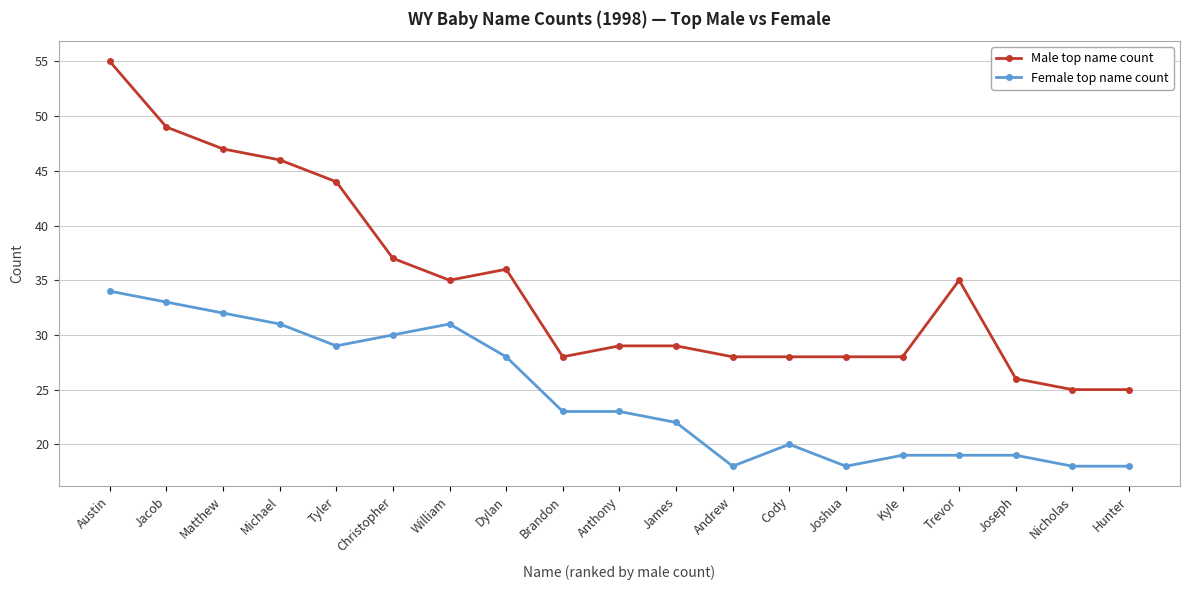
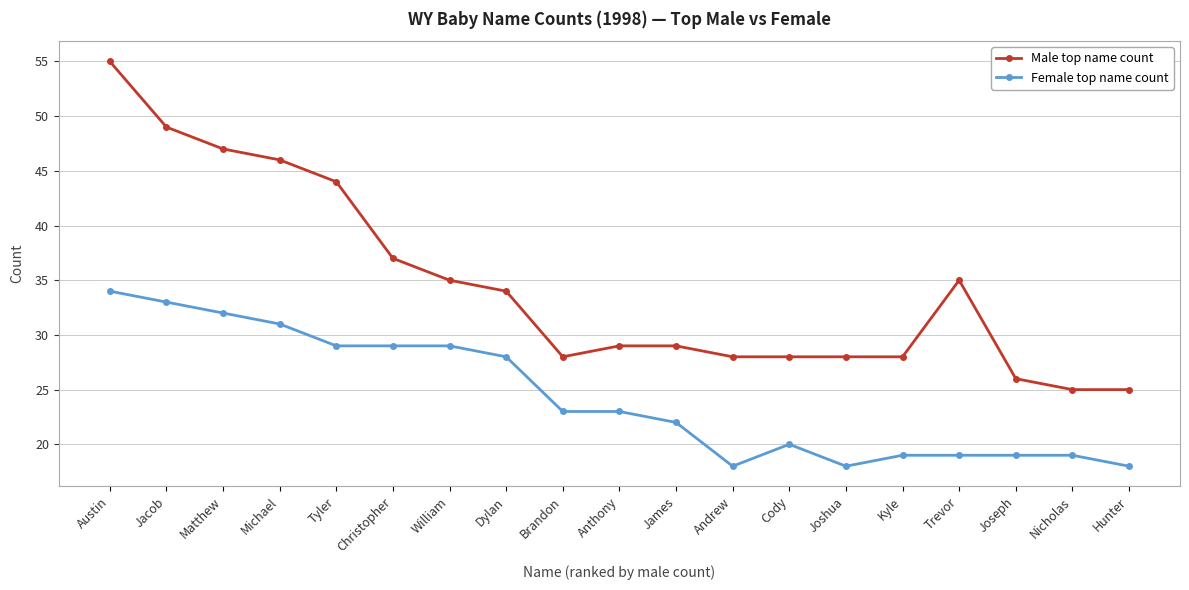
  {
    "Male top name count": {
      "Austin": 55,
      "Jacob": 49,
      "Matthew": 47,
      "Michael": 46,
      "Tyler": 44,
      "Christopher": 37,
      "William": 35,
-     "Dylan": 36,
+     "Dylan": 34,
      "Brandon": 28,
      "Anthony": 29,
      "James": 29,
      "Andrew": 28,
      "Cody": 28,
      "Joshua": 28,
      "Kyle": 28,
      "Trevor": 35,
      "Joseph": 26,
      "Nicholas": 25,
      "Hunter": 25
    },
    "Female top name count": {
      "Austin": 34,
      "Jacob": 33,
      "Matthew": 32,
      "Michael": 31,
      "Tyler": 29,
-     "Christopher": 30,
-     "William": 31,
+     "Christopher": 29,
+     "William": 29,
      "Dylan": 28,
      "Brandon": 23,
      "Anthony": 23,
      "James": 22,
      "Andrew": 18,
      "Cody": 20,
      "Joshua": 18,
      "Kyle": 19,
      "Trevor": 19,
      "Joseph": 19,
-     "Nicholas": 18,
+     "Nicholas": 19,
      "Hunter": 18
    }
  }
